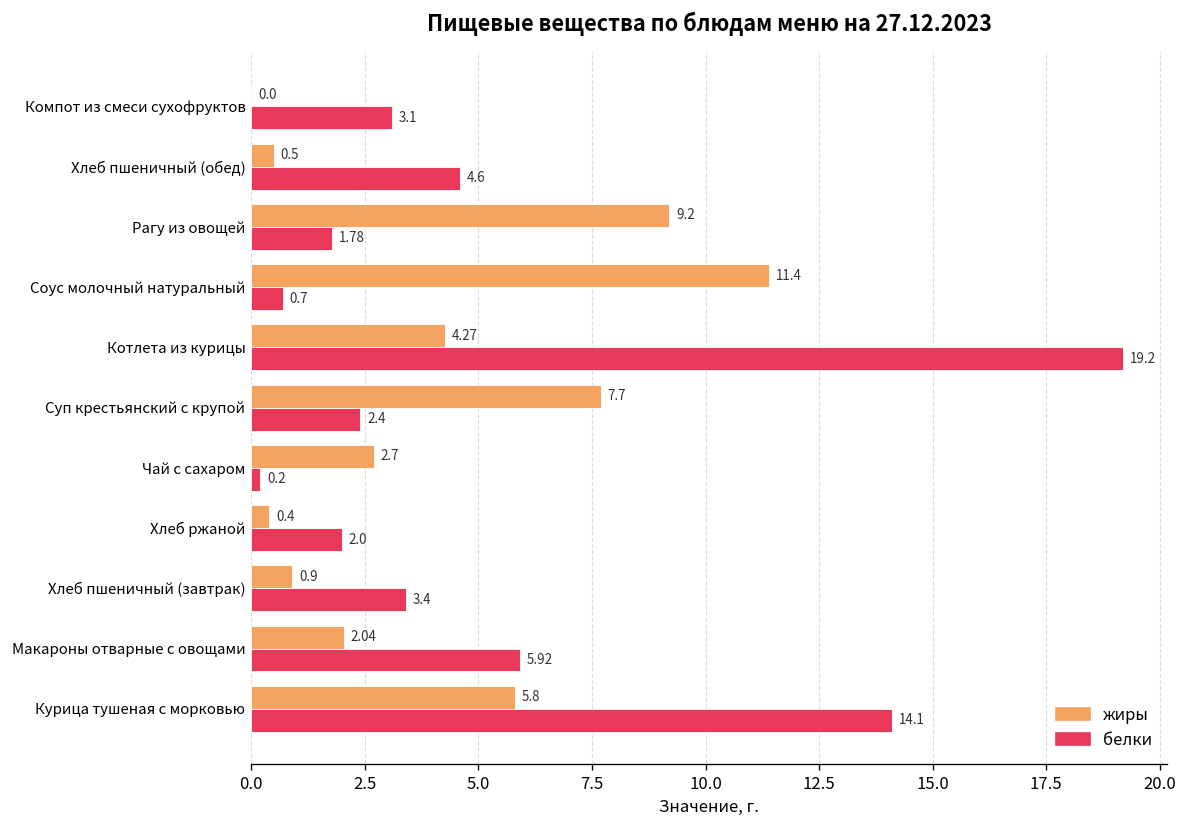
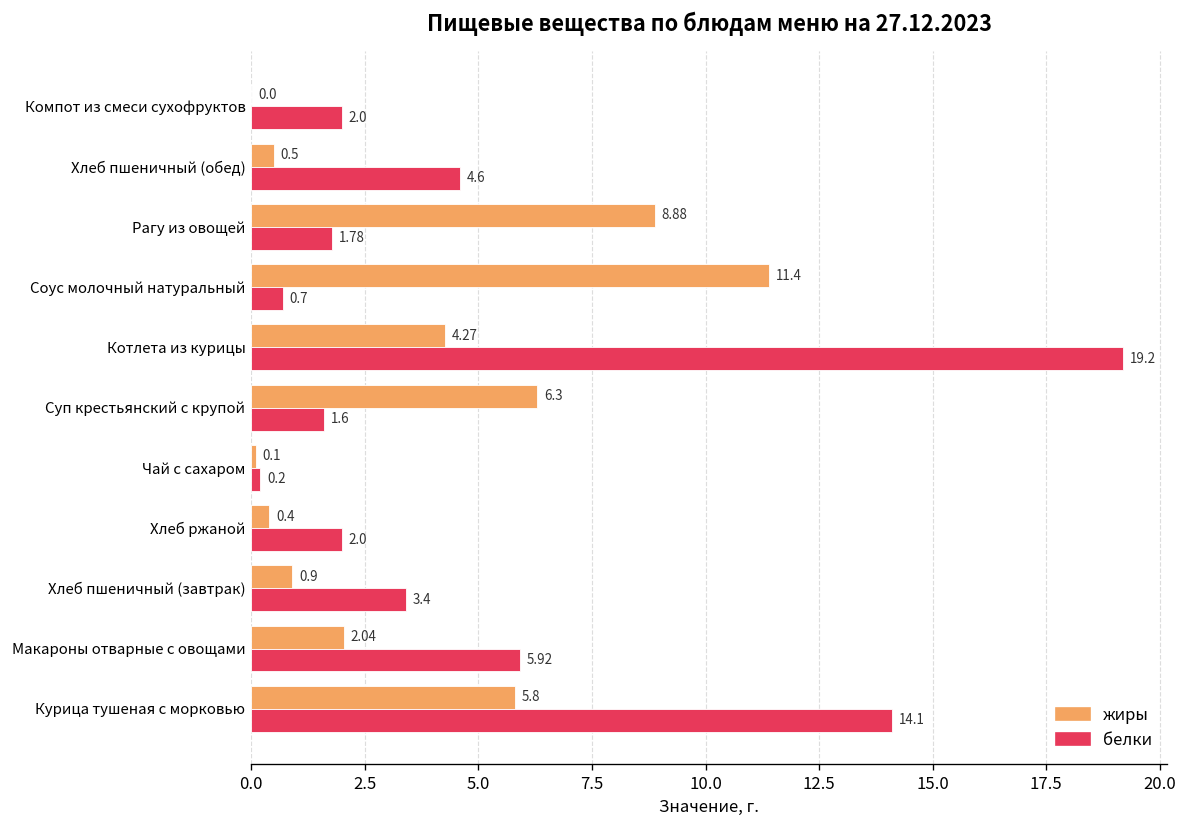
  {
    "жиры": {
      "Компот из смеси сухофруктов": 0.0,
      "Хлеб пшеничный (обед)": 0.5,
-     "Рагу из овощей": 9.2,
+     "Рагу из овощей": 8.88,
      "Соус молочный натуральный": 11.4,
      "Котлета из курицы": 4.27,
-     "Суп крестьянский с крупой": 7.7,
-     "Чай с сахаром": 2.7,
+     "Суп крестьянский с крупой": 6.3,
+     "Чай с сахаром": 0.1,
      "Хлеб ржаной": 0.4,
      "Хлеб пшеничный (завтрак)": 0.9,
      "Макароны отварные с овощами": 2.04,
      "Курица тушеная с морковью": 5.8
    },
    "белки": {
-     "Компот из смеси сухофруктов": 3.1,
+     "Компот из смеси сухофруктов": 2.0,
      "Хлеб пшеничный (обед)": 4.6,
      "Рагу из овощей": 1.78,
      "Соус молочный натуральный": 0.7,
      "Котлета из курицы": 19.2,
-     "Суп крестьянский с крупой": 2.4,
+     "Суп крестьянский с крупой": 1.6,
      "Чай с сахаром": 0.2,
      "Хлеб ржаной": 2.0,
      "Хлеб пшеничный (завтрак)": 3.4,
      "Макароны отварные с овощами": 5.92,
      "Курица тушеная с морковью": 14.1
    }
  }
